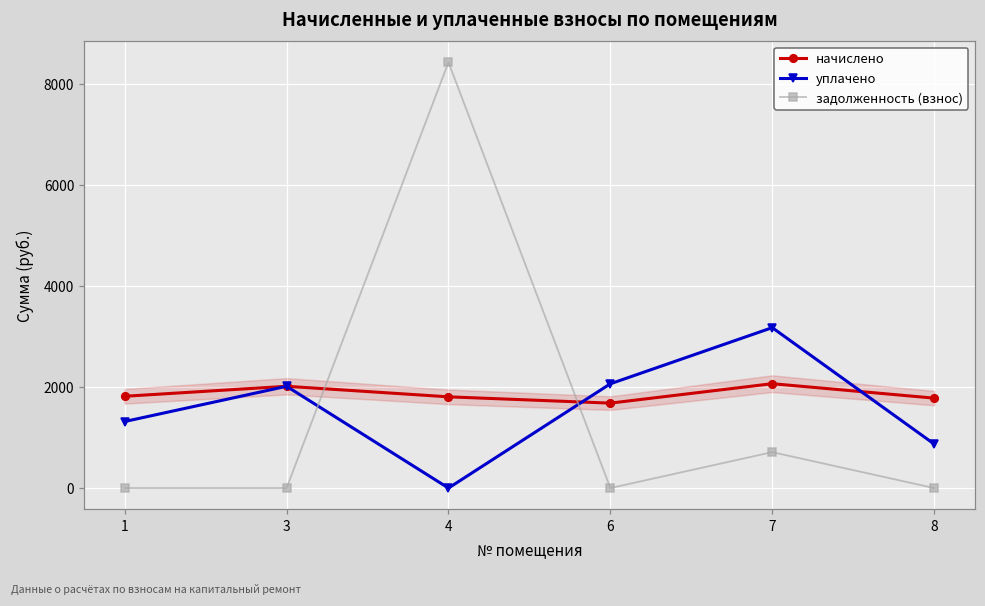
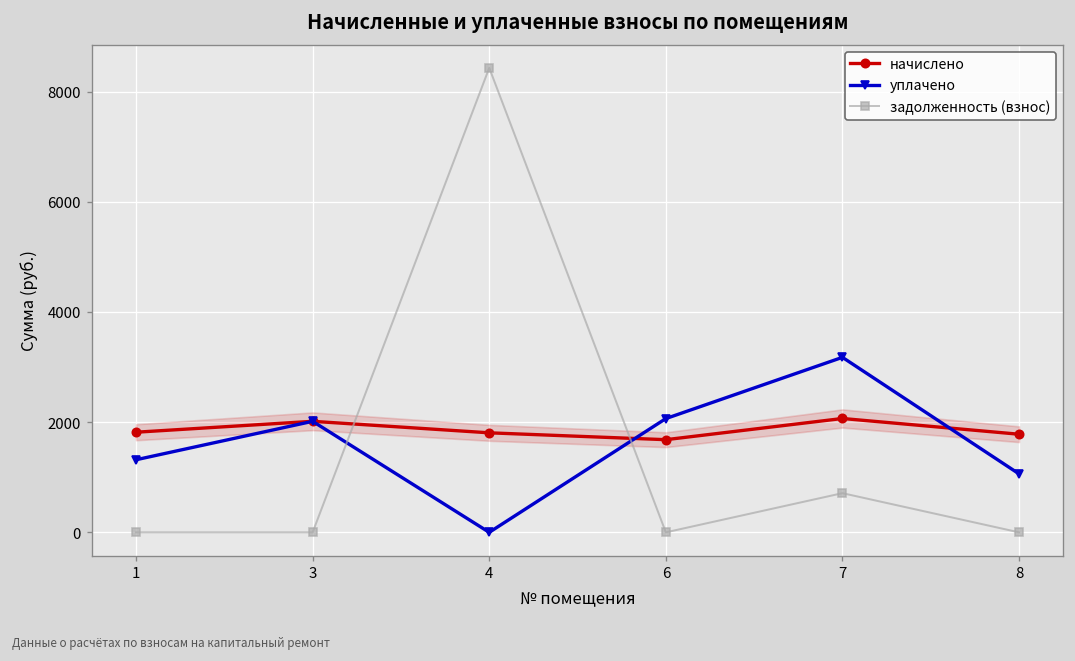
  {
    "уплачено": {
      "1": 1300,
      "4": 0,
      "6": 2100,
      "7": 3200,
-     "8": 900
+     "8": 1100
    },
    "задолженность (взнос)": {
      "1": 0,
      "3": 0,
      "4": 8400,
      "6": 0,
      "7": 700,
      "8": 0
    }
  }
